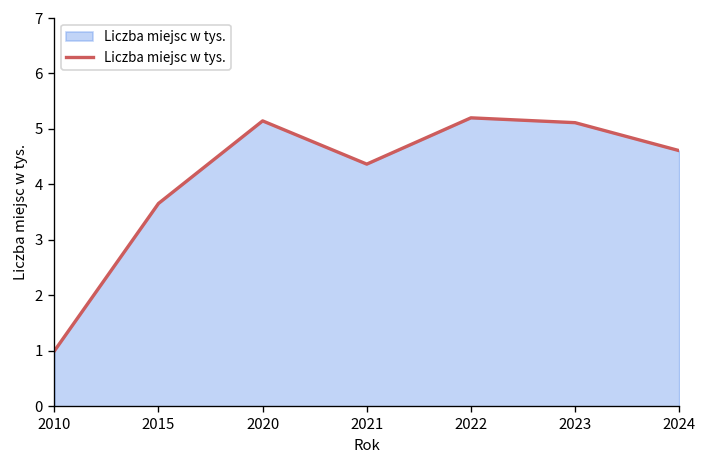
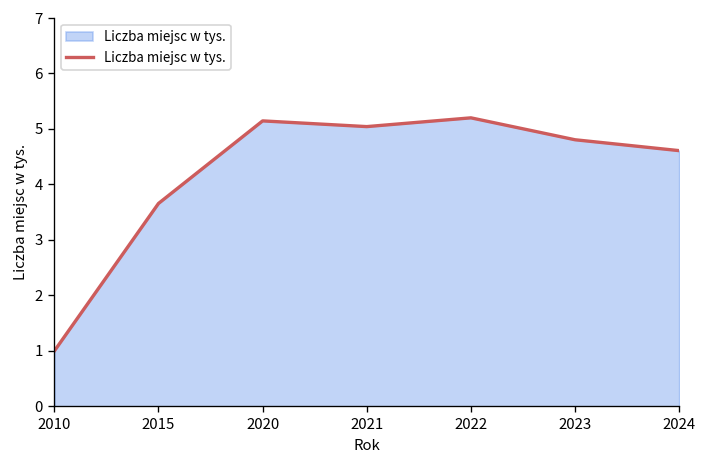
  {
    "2010": 1.0,
    "2015": 3.7,
    "2020": 5.1,
-   "2021": 4.4,
+   "2021": 5.0,
    "2022": 5.2,
-   "2023": 5.1,
+   "2023": 4.8,
    "2024": 4.6
  }
